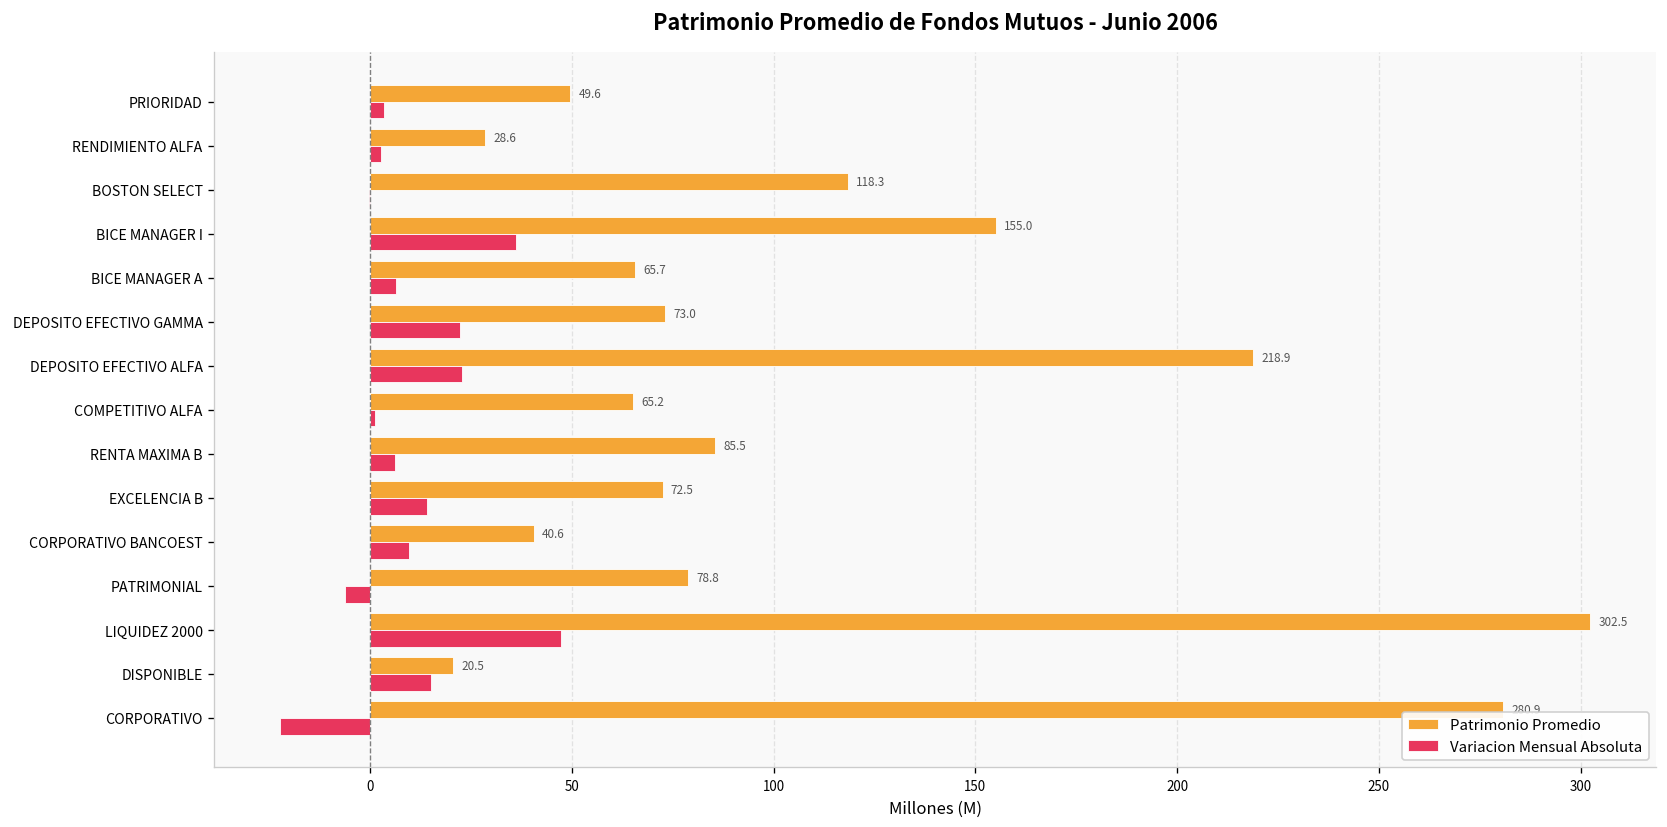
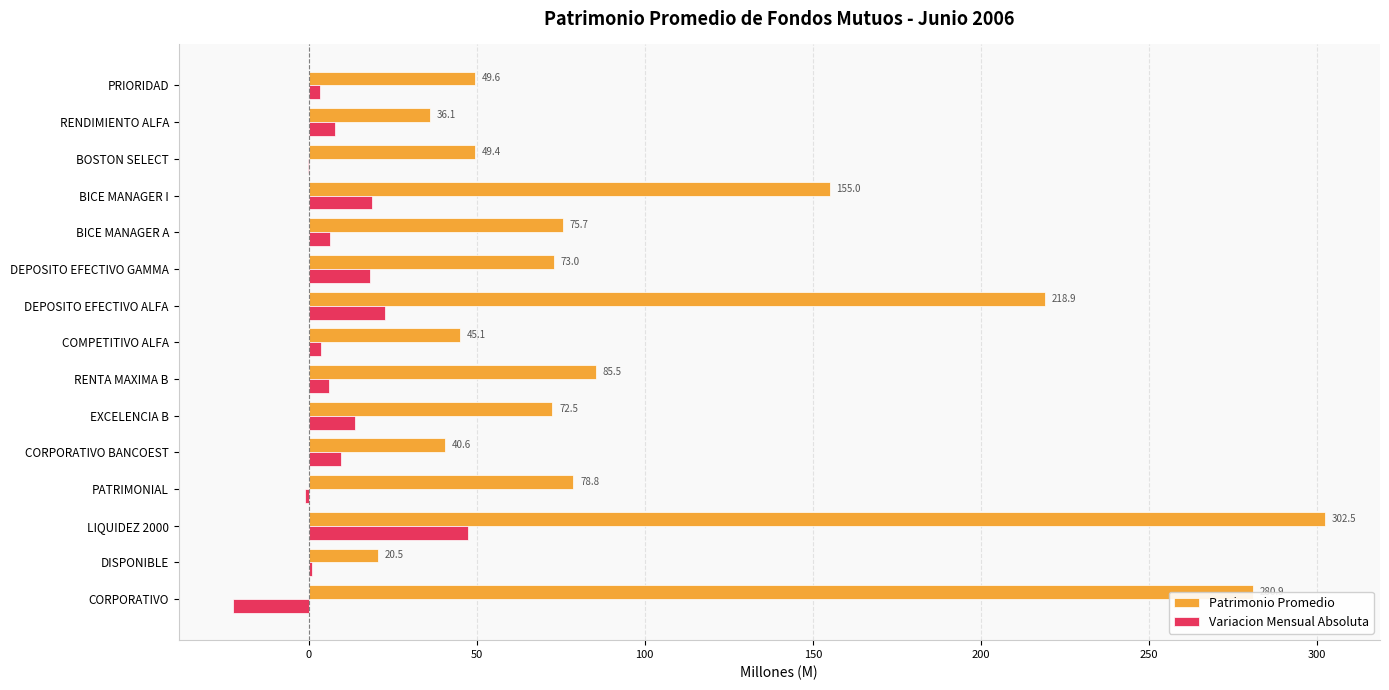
  {
    "Patrimonio Promedio": {
      "PRIORIDAD": 49.6,
-     "RENDIMIENTO ALFA": 28.6,
-     "BOSTON SELECT": 118.3,
+     "RENDIMIENTO ALFA": 36.1,
+     "BOSTON SELECT": 49.4,
      "BICE MANAGER I": 155.0,
-     "BICE MANAGER A": 65.7,
+     "BICE MANAGER A": 75.7,
      "DEPOSITO EFECTIVO GAMMA": 73.0,
      "DEPOSITO EFECTIVO ALFA": 218.9,
-     "COMPETITIVO ALFA": 65.2,
+     "COMPETITIVO ALFA": 45.1,
      "RENTA MAXIMA B": 85.5,
      "EXCELENCIA B": 72.5,
      "CORPORATIVO BANCOEST": 40.6,
      "PATRIMONIAL": 78.8,
      "LIQUIDEZ 2000": 302.5,
      "DISPONIBLE": 20.5
    },
    "Variacion Mensual Absoluta": {
      "PRIORIDAD": 3,
-     "RENDIMIENTO ALFA": 3,
-     "BICE MANAGER I": 36,
+     "RENDIMIENTO ALFA": 8,
+     "BICE MANAGER I": 19,
      "BICE MANAGER A": 6,
-     "DEPOSITO EFECTIVO GAMMA": 22,
+     "DEPOSITO EFECTIVO GAMMA": 18,
      "DEPOSITO EFECTIVO ALFA": 23,
-     "COMPETITIVO ALFA": 1,
+     "COMPETITIVO ALFA": 4,
      "RENTA MAXIMA B": 6,
      "EXCELENCIA B": 14,
      "CORPORATIVO BANCOEST": 10,
-     "PATRIMONIAL": -6,
+     "PATRIMONIAL": -1,
      "LIQUIDEZ 2000": 47,
-     "DISPONIBLE": 15,
+     "DISPONIBLE": 1,
      "CORPORATIVO": -22
    }
  }
